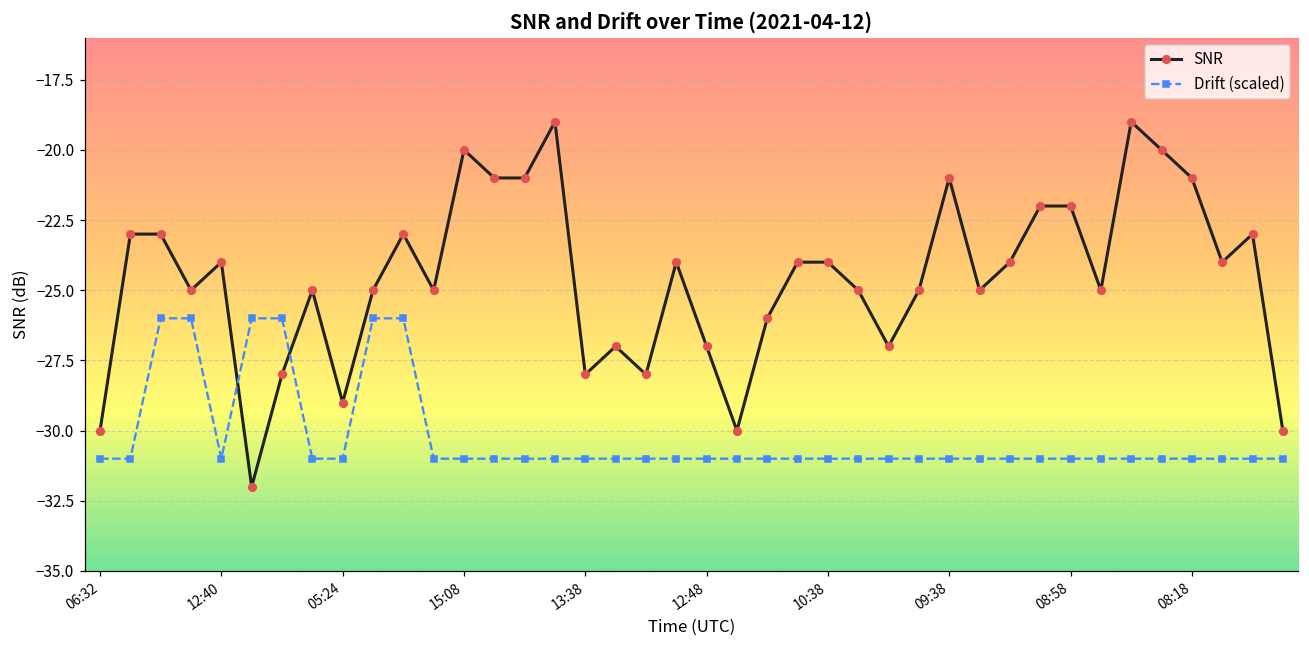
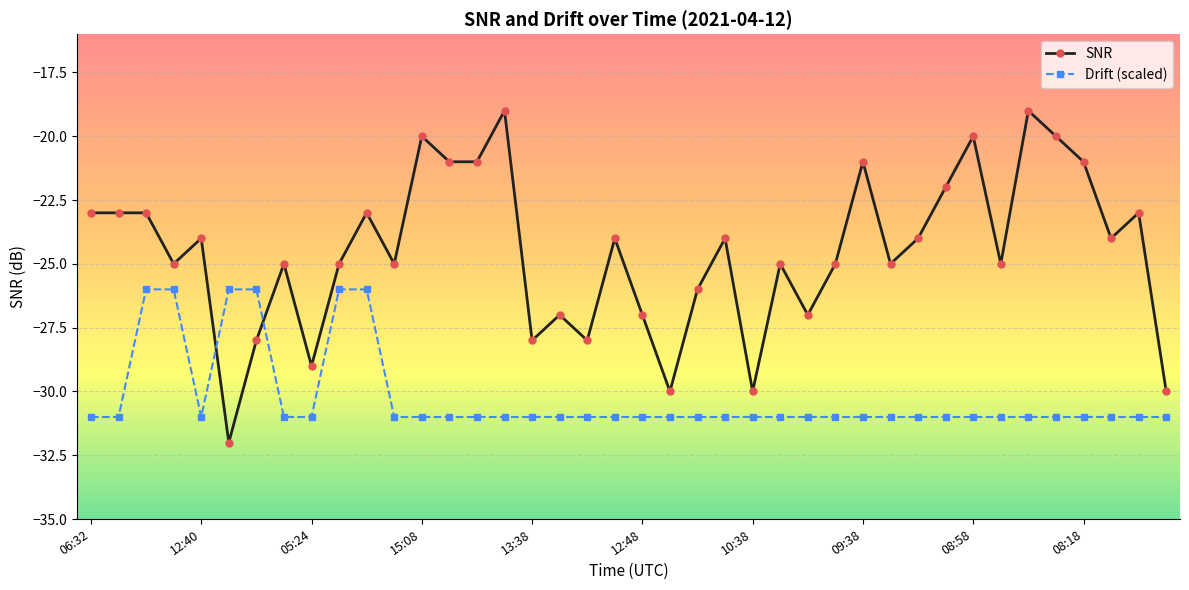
  {
    "SNR": {
-     "06:32": -30,
+     "06:32": -23,
      "12:40": -24,
      "05:24": -29,
      "15:08": -20,
      "13:38": -28,
      "12:48": -27,
-     "10:38": -24,
+     "10:38": -30,
      "09:38": -21,
-     "08:58": -22,
+     "08:58": -20,
      "08:18": -21
    },
    "Drift (scaled)": {
      "06:32": -31,
      "12:40": -31,
      "05:24": -31,
      "15:08": -31,
      "13:38": -31,
      "12:48": -31,
      "10:38": -31,
      "09:38": -31,
      "08:58": -31,
      "08:18": -31
    }
  }
